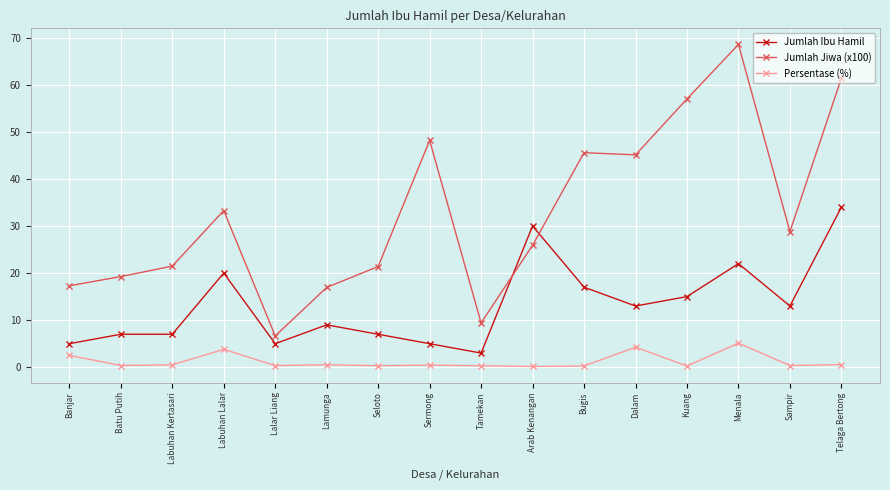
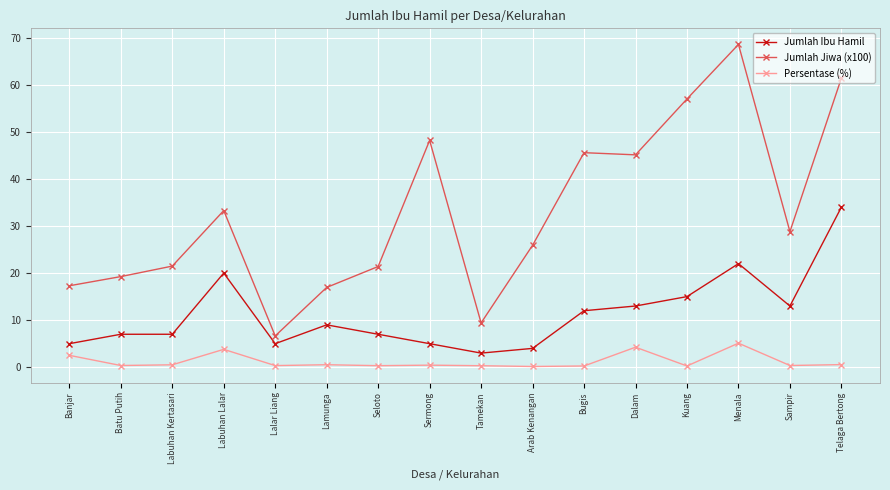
  {
    "Jumlah Ibu Hamil": {
      "Banjar": 5,
      "Batu Putih": 7,
      "Labuhan Kertasari": 7,
      "Labuhan Lalar": 20,
      "Lalar Liang": 5,
      "Lamunga": 9,
      "Seloto": 7,
      "Sermong": 5,
      "Tamekan": 3,
-     "Arab Kenangan": 30,
-     "Bugis": 17,
+     "Arab Kenangan": 4,
+     "Bugis": 12,
      "Dalam": 13,
      "Kuang": 15,
      "Menala": 22,
      "Sampir": 13,
      "Telaga Bertong": 34
    },
    "Jumlah Jiwa (x100)": {
      "Banjar": 17,
      "Batu Putih": 19,
      "Labuhan Kertasari": 21,
      "Labuhan Lalar": 33,
      "Lalar Liang": 7,
      "Lamunga": 17,
      "Seloto": 21,
      "Sermong": 48,
      "Tamekan": 9,
      "Arab Kenangan": 26,
      "Bugis": 46,
      "Dalam": 45,
      "Kuang": 57,
      "Menala": 69,
      "Sampir": 29
    },
    "Persentase (%)": {
      "Banjar": 3,
      "Batu Putih": 0,
      "Labuhan Kertasari": 1,
      "Labuhan Lalar": 4,
      "Lalar Liang": 0,
      "Lamunga": 1,
      "Seloto": 0,
      "Sermong": 0,
      "Tamekan": 0,
      "Arab Kenangan": 0,
      "Bugis": 0,
      "Dalam": 4,
      "Kuang": 0,
      "Menala": 5,
      "Sampir": 0,
      "Telaga Bertong": 1
    }
  }
